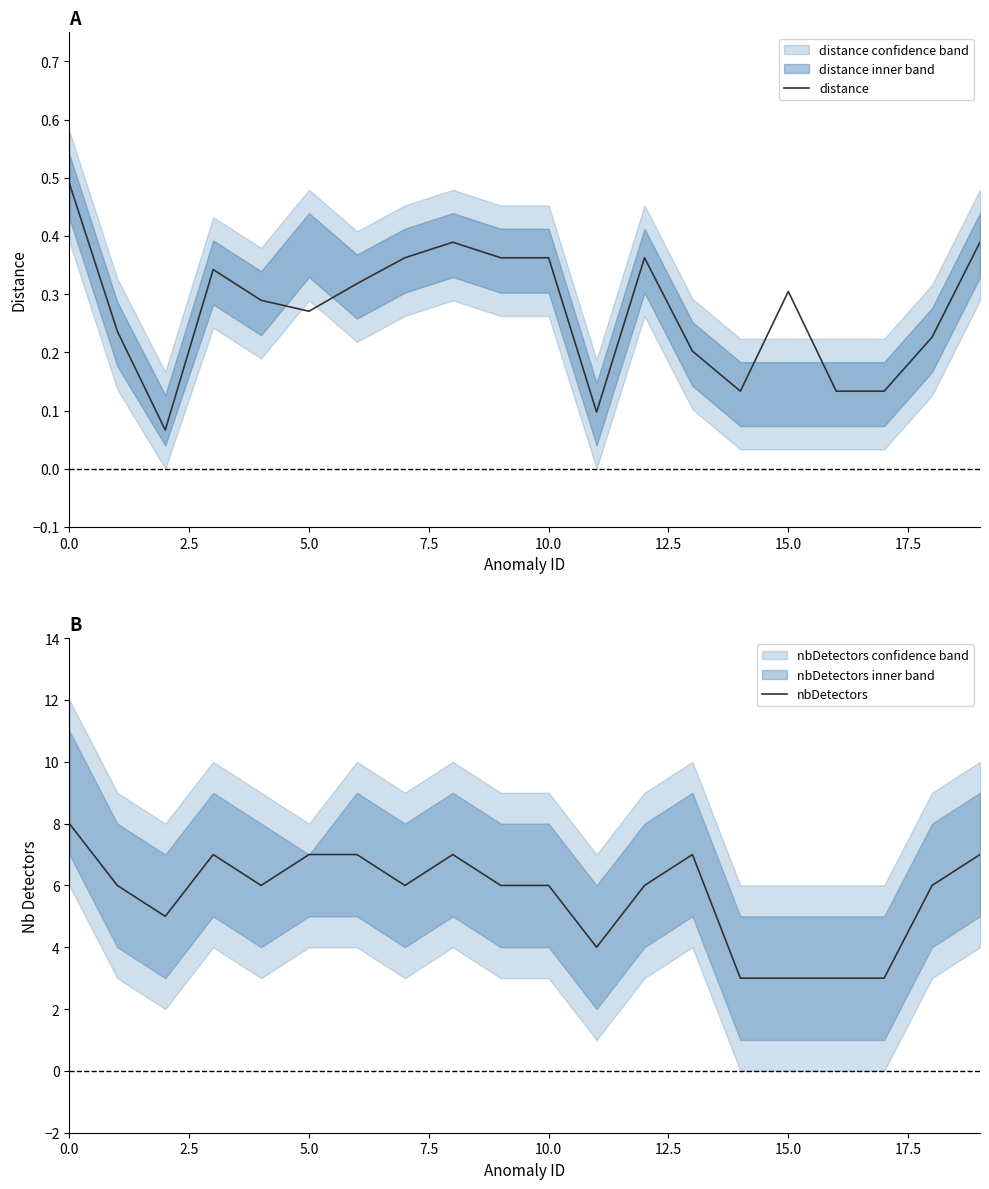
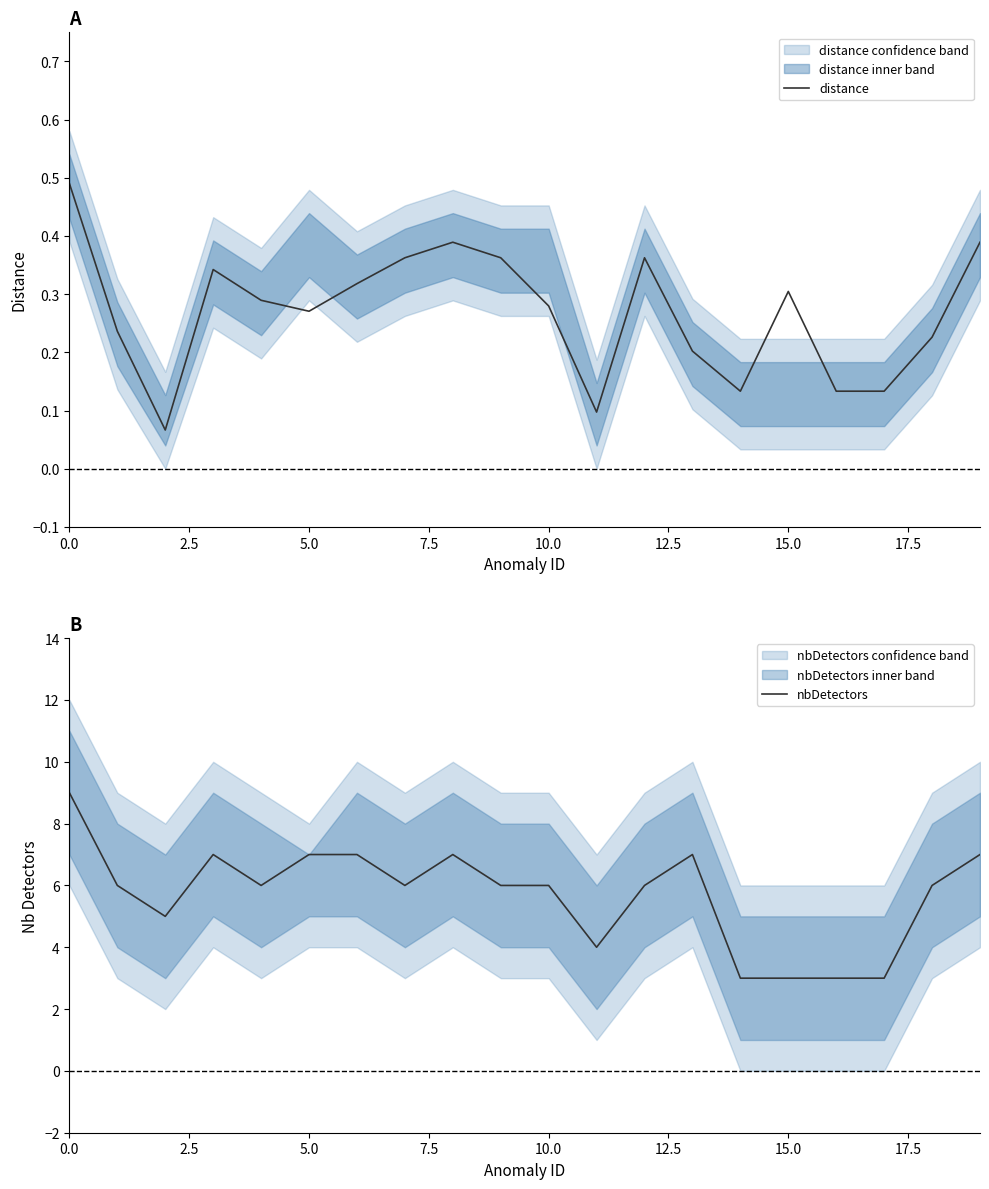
  {
    "A": {
      "distance": {
        "0.0": 0.49,
        "5.0": 0.27,
-       "10.0": 0.36,
+       "10.0": 0.28,
        "15.0": 0.30
      }
    },
    "B": {
      "nbDetectors": {
-       "0.0": 8,
+       "0.0": 9,
        "10.0": 6,
        "15.0": 3
      }
    }
  }
